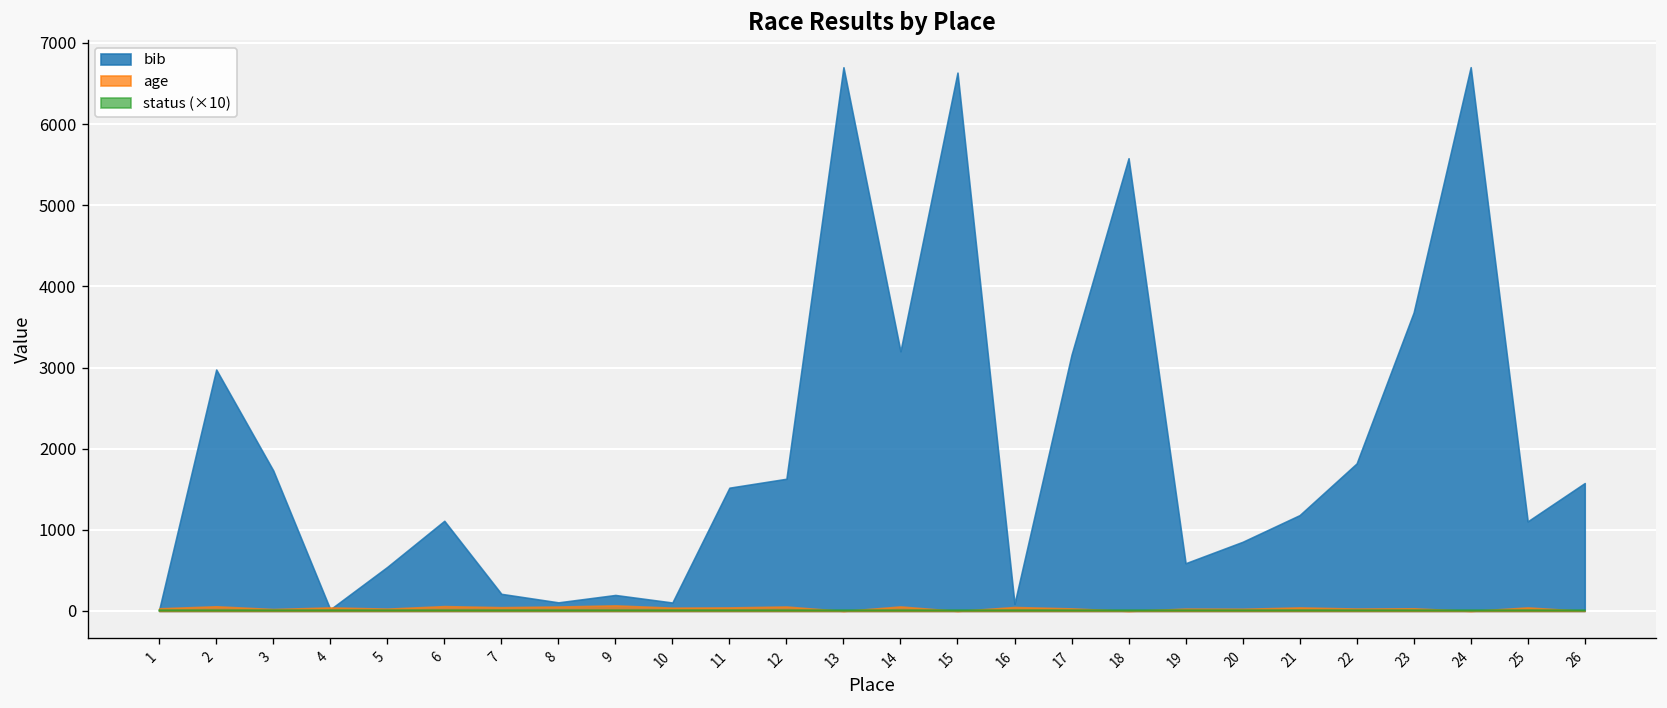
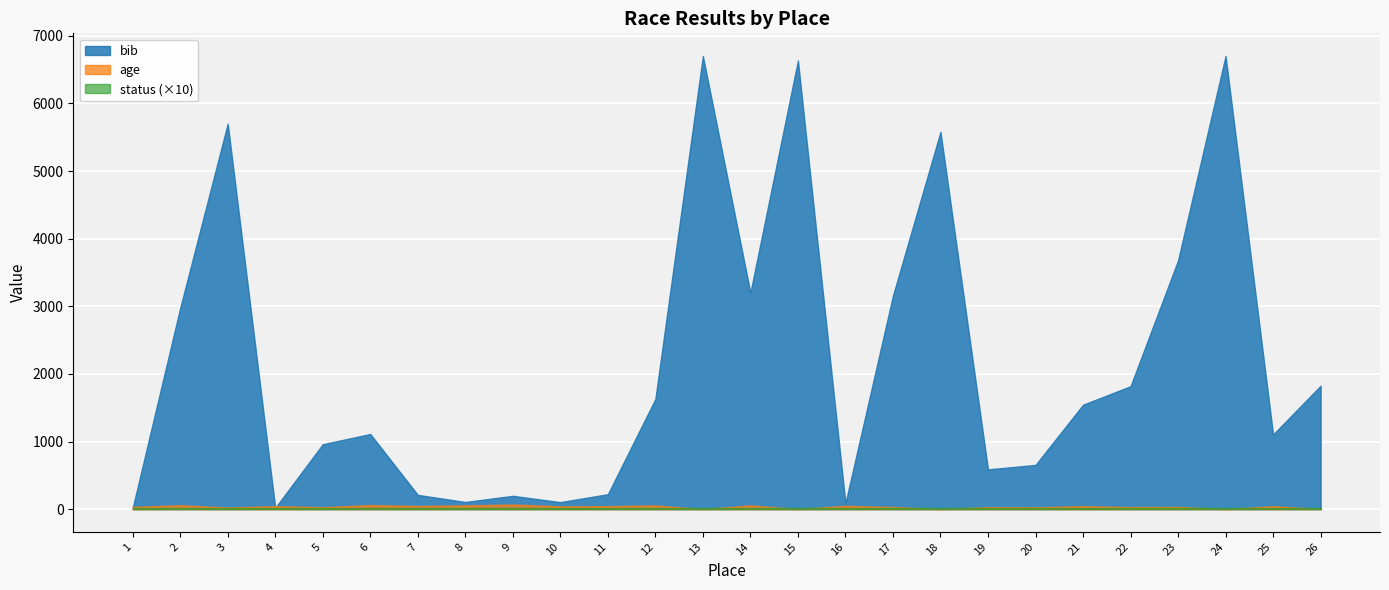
  {
    "bib": {
      "2": 3000,
-     "3": 1700,
-     "5": 500,
+     "3": 5700,
+     "5": 1000,
      "6": 1100,
      "7": 200,
      "8": 100,
      "9": 200,
      "10": 100,
-     "11": 1500,
+     "11": 200,
      "12": 1600,
      "13": 6700,
      "14": 3200,
      "15": 6600,
      "16": 100,
      "17": 3200,
      "18": 5600,
      "19": 600,
-     "20": 900,
-     "21": 1200,
+     "20": 700,
+     "21": 1500,
      "22": 1800,
      "23": 3700,
      "24": 6700,
      "25": 1100,
-     "26": 1600
+     "26": 1800
    },
    "age": {
      "2": 100,
      "6": 100,
      "8": 100,
      "9": 100,
      "12": 100,
      "14": 100,
      "16": 0
    }
  }
